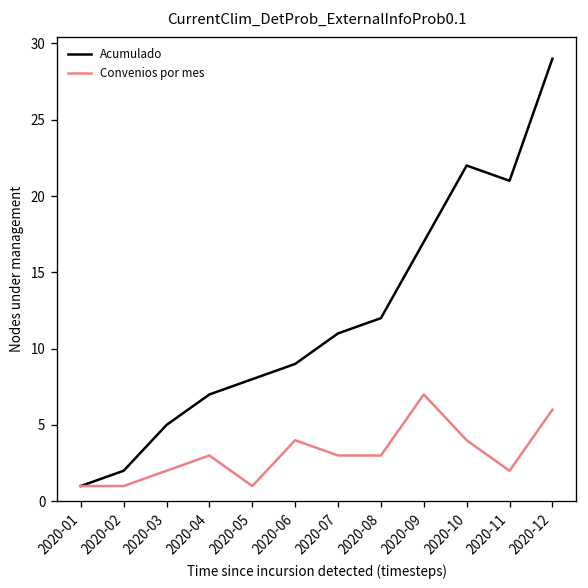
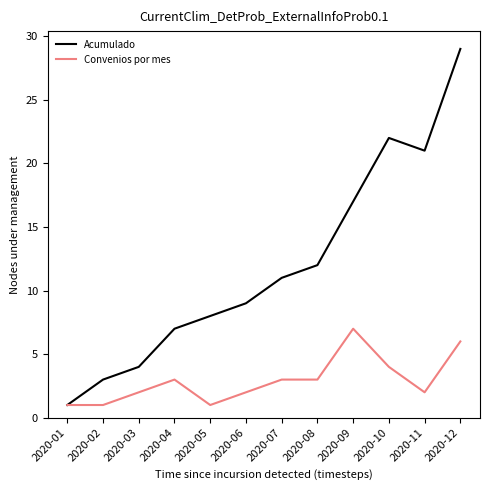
  {
    "Acumulado": {
-     "2020-02": 2,
-     "2020-03": 5,
+     "2020-02": 3,
+     "2020-03": 4,
      "2020-04": 7,
      "2020-05": 8,
      "2020-06": 9,
      "2020-07": 11,
      "2020-08": 12,
      "2020-09": 17,
      "2020-10": 22,
      "2020-11": 21,
      "2020-12": 29
    },
    "Convenios por mes": {
      "2020-02": 1,
      "2020-03": 2,
      "2020-04": 3,
      "2020-05": 1,
-     "2020-06": 4,
+     "2020-06": 2,
      "2020-07": 3,
      "2020-08": 3,
      "2020-09": 7,
      "2020-10": 4,
      "2020-11": 2,
      "2020-12": 6
    }
  }
